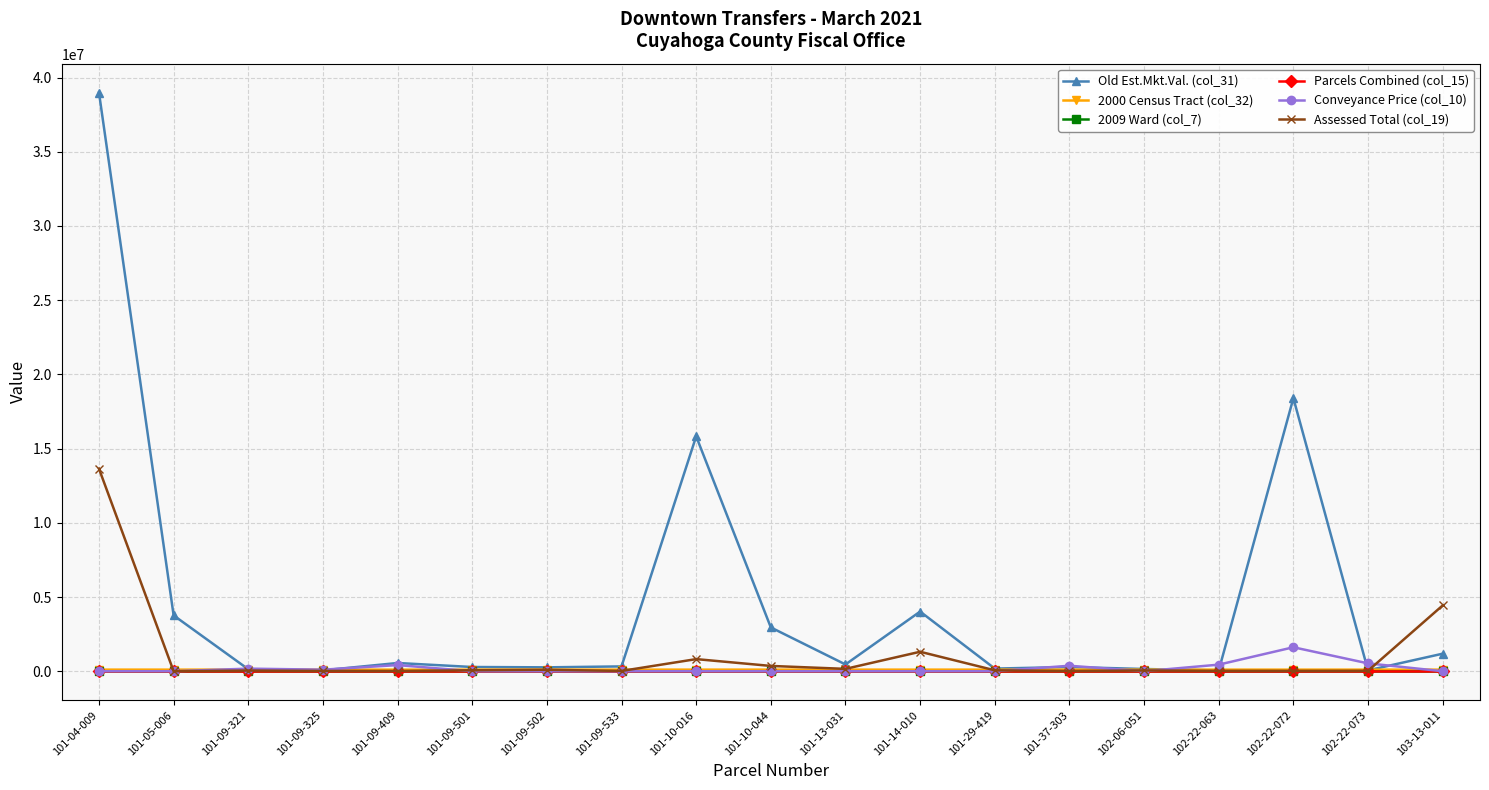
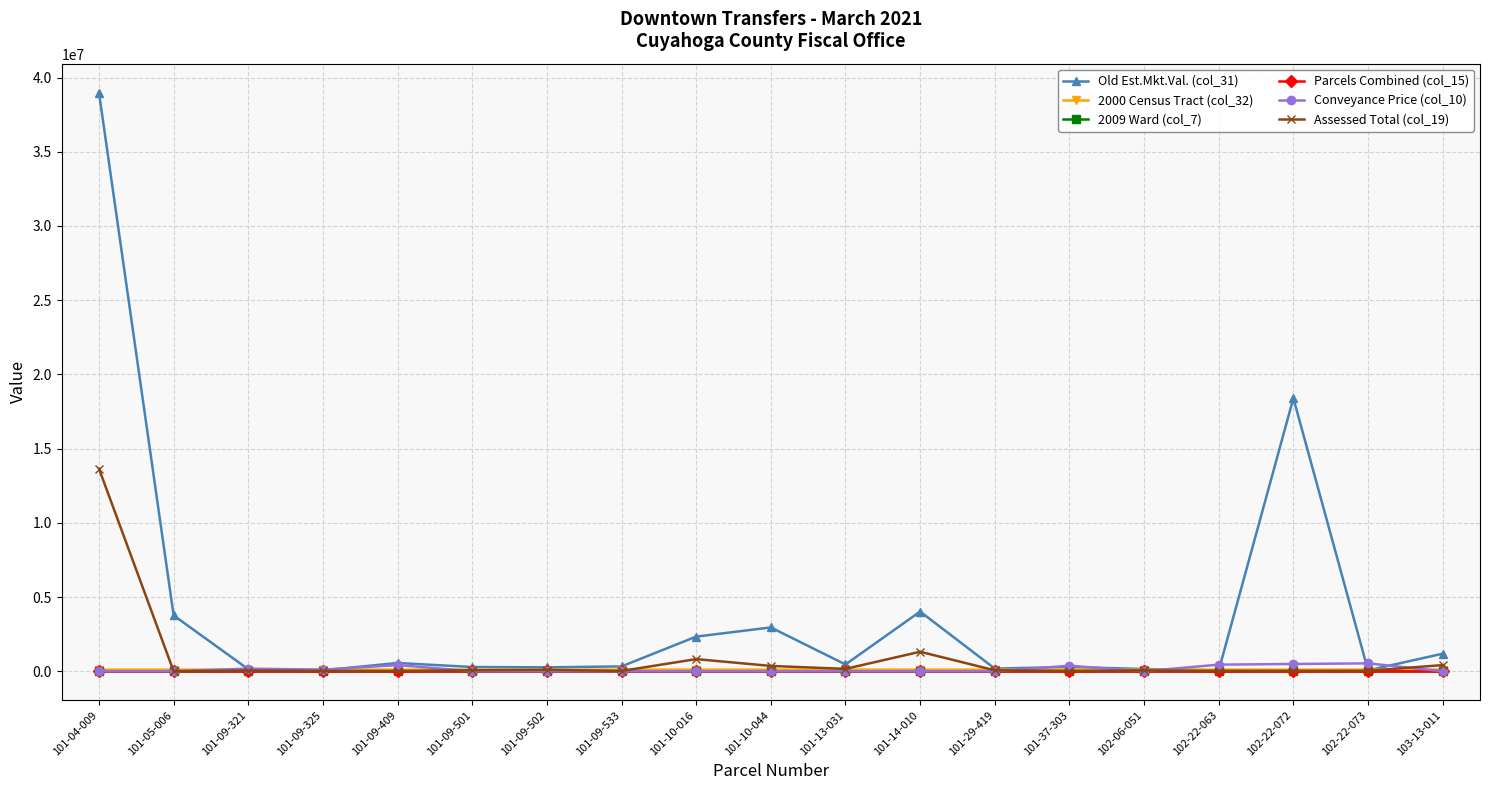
  {
    "Old Est.Mkt.Val. (col_31)": {
      "101-04-009": 39000000,
      "101-05-006": 3800000,
      "101-09-501": 300000,
      "101-09-533": 300000,
-     "101-10-016": 15800000,
+     "101-10-016": 2300000,
      "101-10-044": 3000000,
      "101-13-031": 500000,
      "101-14-010": 4000000,
      "102-22-072": 18400000,
      "103-13-011": 1200000
    },
    "Conveyance Price (col_10)": {
      "102-22-063": 400000,
-     "102-22-072": 1600000,
+     "102-22-072": 500000,
      "102-22-073": 500000
    },
    "Assessed Total (col_19)": {
      "101-04-009": 13600000,
      "101-10-016": 800000,
      "101-10-044": 400000,
      "101-14-010": 1300000,
-     "103-13-011": 4400000
+     "103-13-011": 400000
    }
  }
